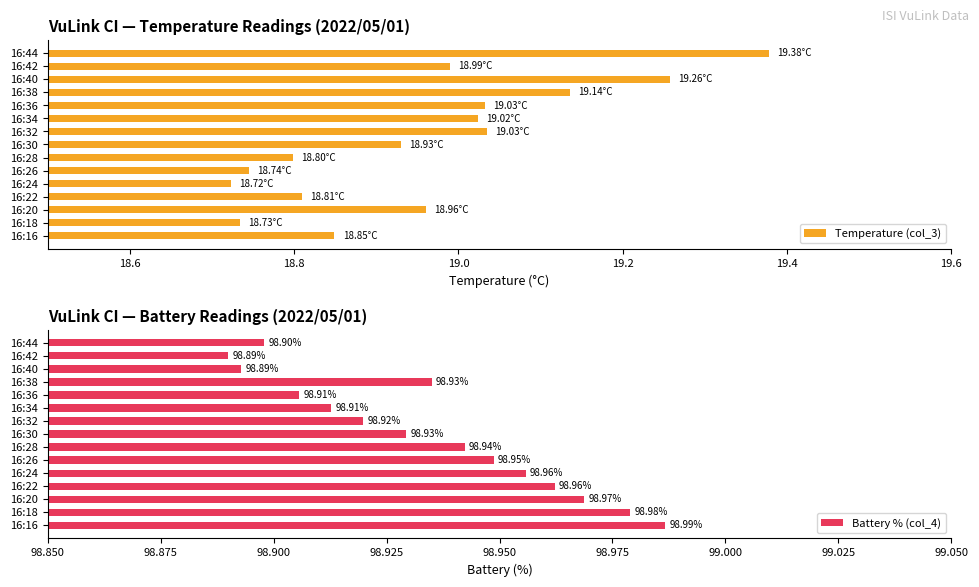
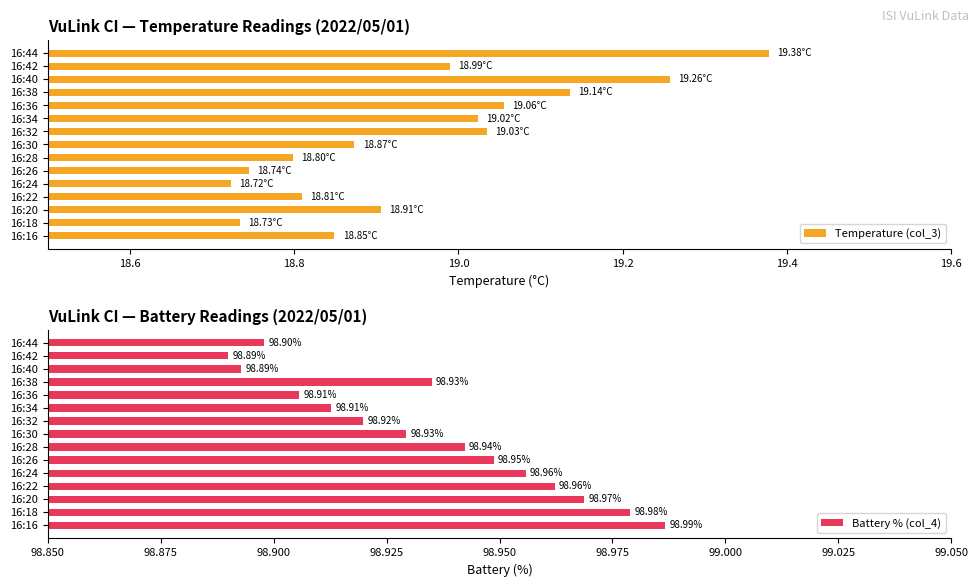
  {
    "VuLink CI — Temperature Readings (2022/05/01)": {
      "16:44": "19.38°C",
      "16:42": "18.99°C",
      "16:40": "19.26°C",
      "16:38": "19.14°C",
-     "16:36": "19.03°C",
+     "16:36": "19.06°C",
      "16:34": "19.02°C",
      "16:32": "19.03°C",
-     "16:30": "18.93°C",
+     "16:30": "18.87°C",
      "16:28": "18.80°C",
      "16:26": "18.74°C",
      "16:24": "18.72°C",
      "16:22": "18.81°C",
-     "16:20": "18.96°C",
+     "16:20": "18.91°C",
      "16:18": "18.73°C",
      "16:16": "18.85°C"
    },
    "VuLink CI — Battery Readings (2022/05/01)": {
      "16:44": "98.90%",
      "16:42": "98.89%",
      "16:40": "98.89%",
      "16:38": "98.93%",
      "16:36": "98.91%",
      "16:34": "98.91%",
      "16:32": "98.92%",
      "16:30": "98.93%",
      "16:28": "98.94%",
      "16:26": "98.95%",
      "16:24": "98.96%",
      "16:22": "98.96%",
      "16:20": "98.97%",
      "16:18": "98.98%",
      "16:16": "98.99%"
    }
  }
